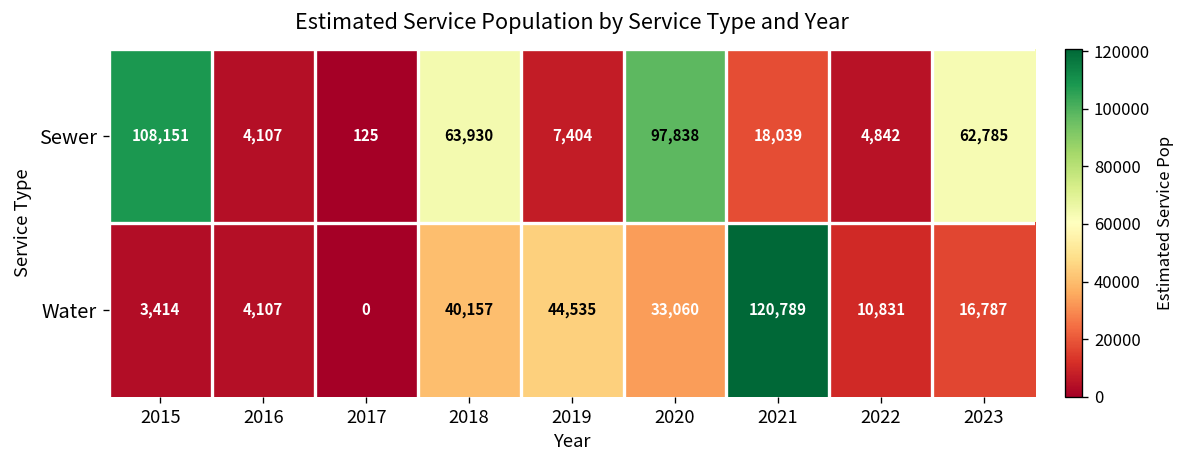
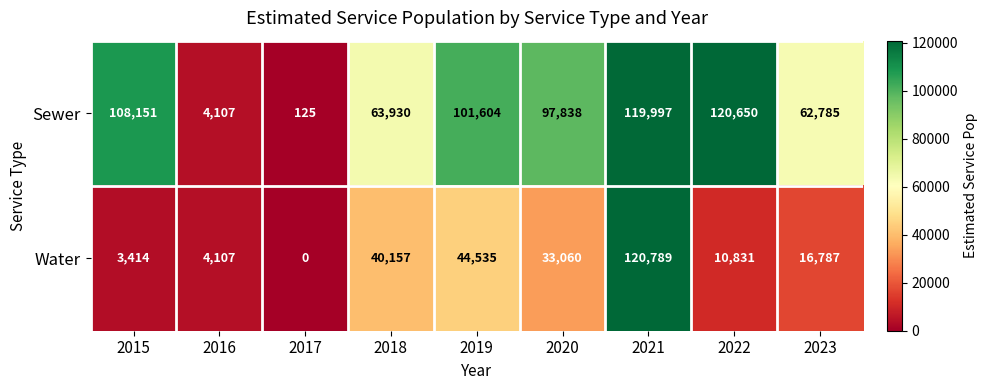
  {
    "Sewer": {
      "2015": "108,151",
      "2016": "4,107",
      "2017": "125",
      "2018": "63,930",
-     "2019": "7,404",
+     "2019": "101,604",
      "2020": "97,838",
-     "2021": "18,039",
-     "2022": "4,842",
+     "2021": "119,997",
+     "2022": "120,650",
      "2023": "62,785"
    },
    "Water": {
      "2015": "3,414",
      "2016": "4,107",
      "2017": "0",
      "2018": "40,157",
      "2019": "44,535",
      "2020": "33,060",
      "2021": "120,789",
      "2022": "10,831",
      "2023": "16,787"
    }
  }
